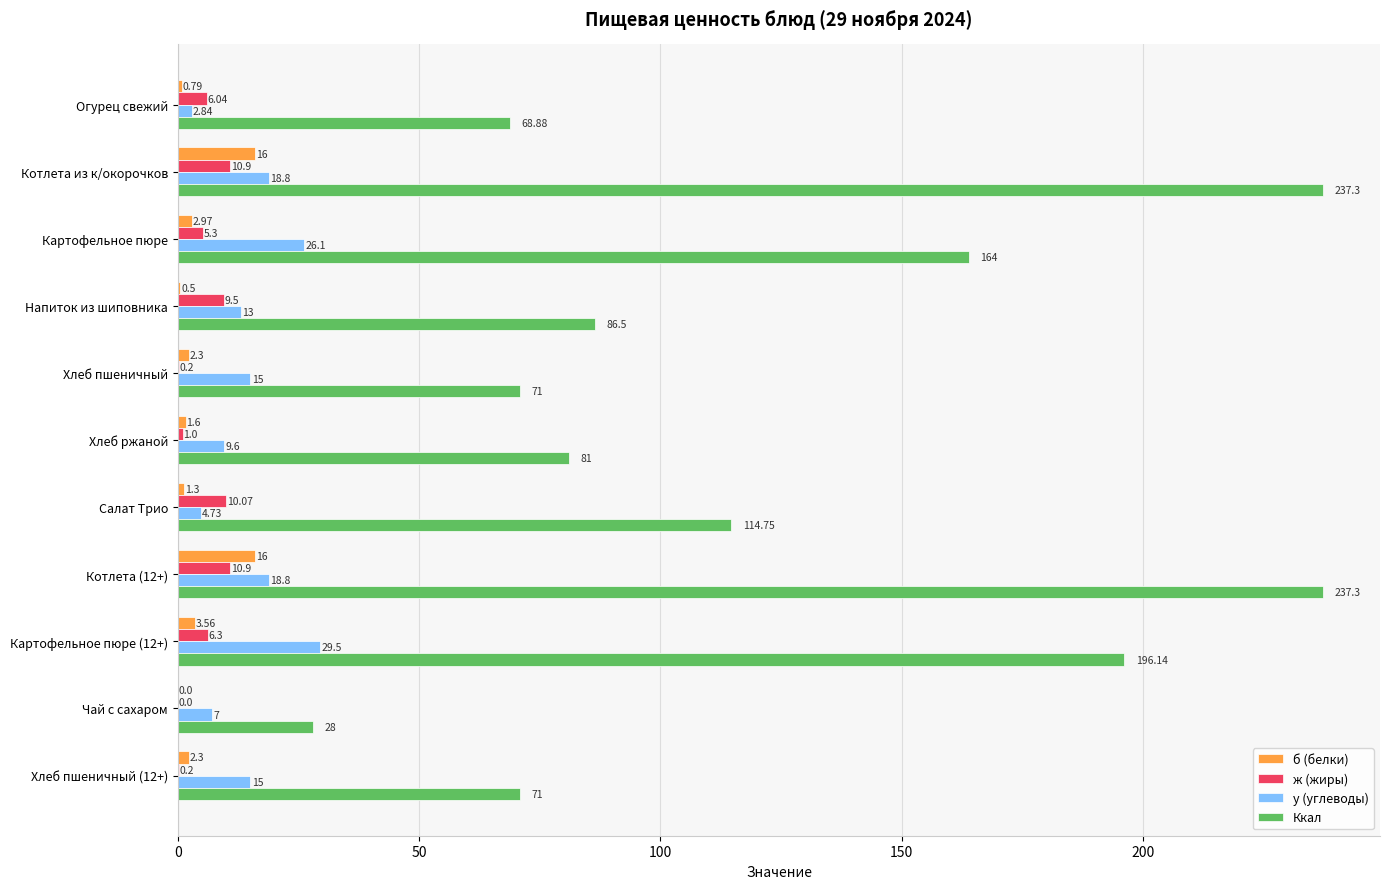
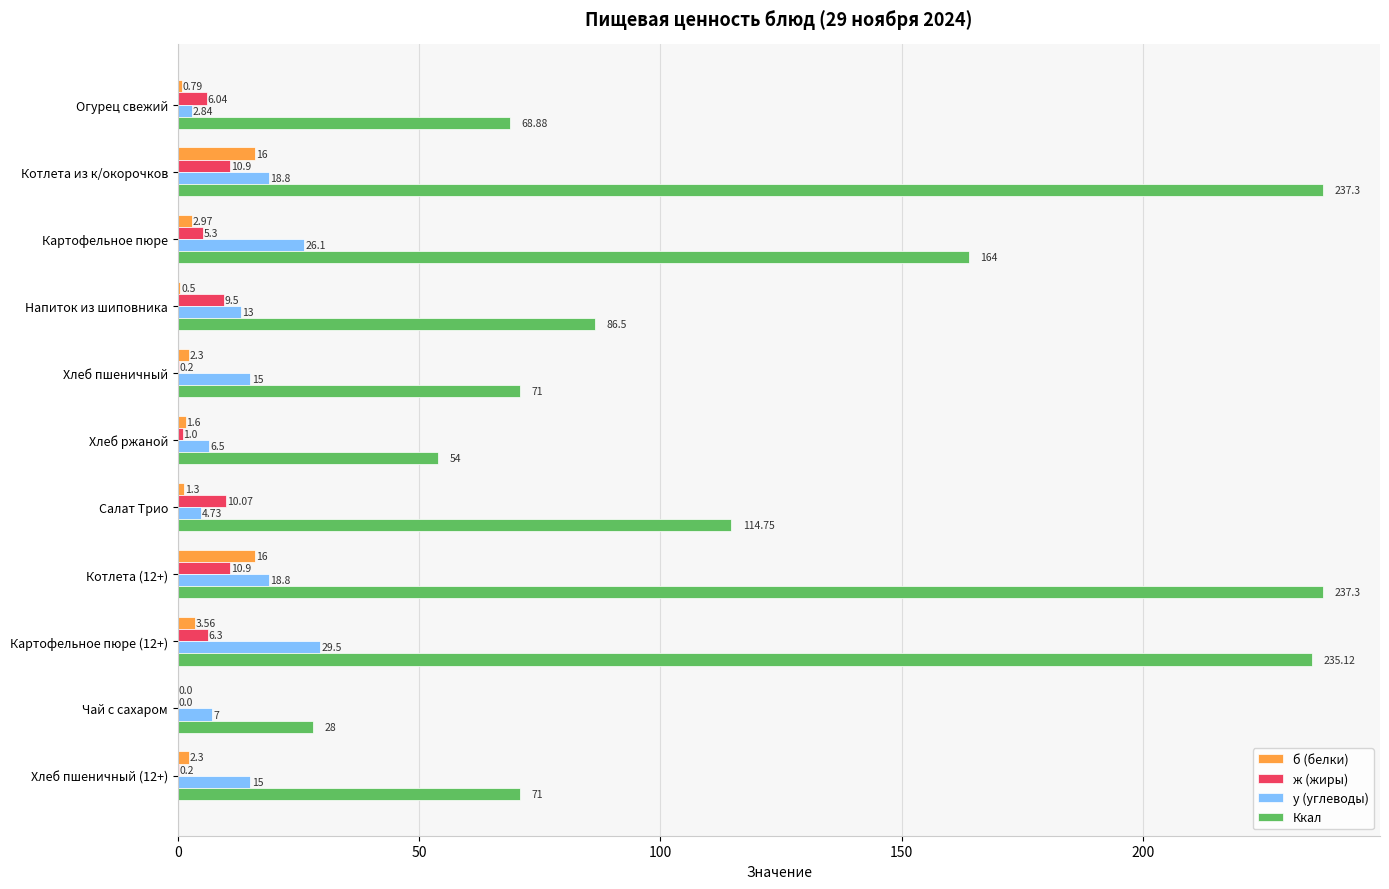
  {
    "б (белки)": {
      "Огурец свежий": 0.79,
      "Котлета из к/окорочков": 16,
      "Картофельное пюре": 2.97,
      "Напиток из шиповника": 0.5,
      "Хлеб пшеничный": 2.3,
      "Хлеб ржаной": 1.6,
      "Салат Трио": 1.3,
      "Котлета (12+)": 16,
      "Картофельное пюре (12+)": 3.56,
      "Чай с сахаром": 0.0,
      "Хлеб пшеничный (12+)": 2.3
    },
    "ж (жиры)": {
      "Огурец свежий": 6.04,
      "Котлета из к/окорочков": 10.9,
      "Картофельное пюре": 5.3,
      "Напиток из шиповника": 9.5,
      "Хлеб пшеничный": 0.2,
      "Хлеб ржаной": 1.0,
      "Салат Трио": 10.07,
      "Котлета (12+)": 10.9,
      "Картофельное пюре (12+)": 6.3,
      "Чай с сахаром": 0.0,
      "Хлеб пшеничный (12+)": 0.2
    },
    "у (углеводы)": {
      "Огурец свежий": 2.84,
      "Котлета из к/окорочков": 18.8,
      "Картофельное пюре": 26.1,
      "Напиток из шиповника": 13,
      "Хлеб пшеничный": 15,
-     "Хлеб ржаной": 9.6,
+     "Хлеб ржаной": 6.5,
      "Салат Трио": 4.73,
      "Котлета (12+)": 18.8,
      "Картофельное пюре (12+)": 29.5,
      "Чай с сахаром": 7,
      "Хлеб пшеничный (12+)": 15
    },
    "Ккал": {
      "Огурец свежий": 68.88,
      "Котлета из к/окорочков": 237.3,
      "Картофельное пюре": 164,
      "Напиток из шиповника": 86.5,
      "Хлеб пшеничный": 71,
-     "Хлеб ржаной": 81,
+     "Хлеб ржаной": 54,
      "Салат Трио": 114.75,
      "Котлета (12+)": 237.3,
-     "Картофельное пюре (12+)": 196.14,
+     "Картофельное пюре (12+)": 235.12,
      "Чай с сахаром": 28,
      "Хлеб пшеничный (12+)": 71
    }
  }
